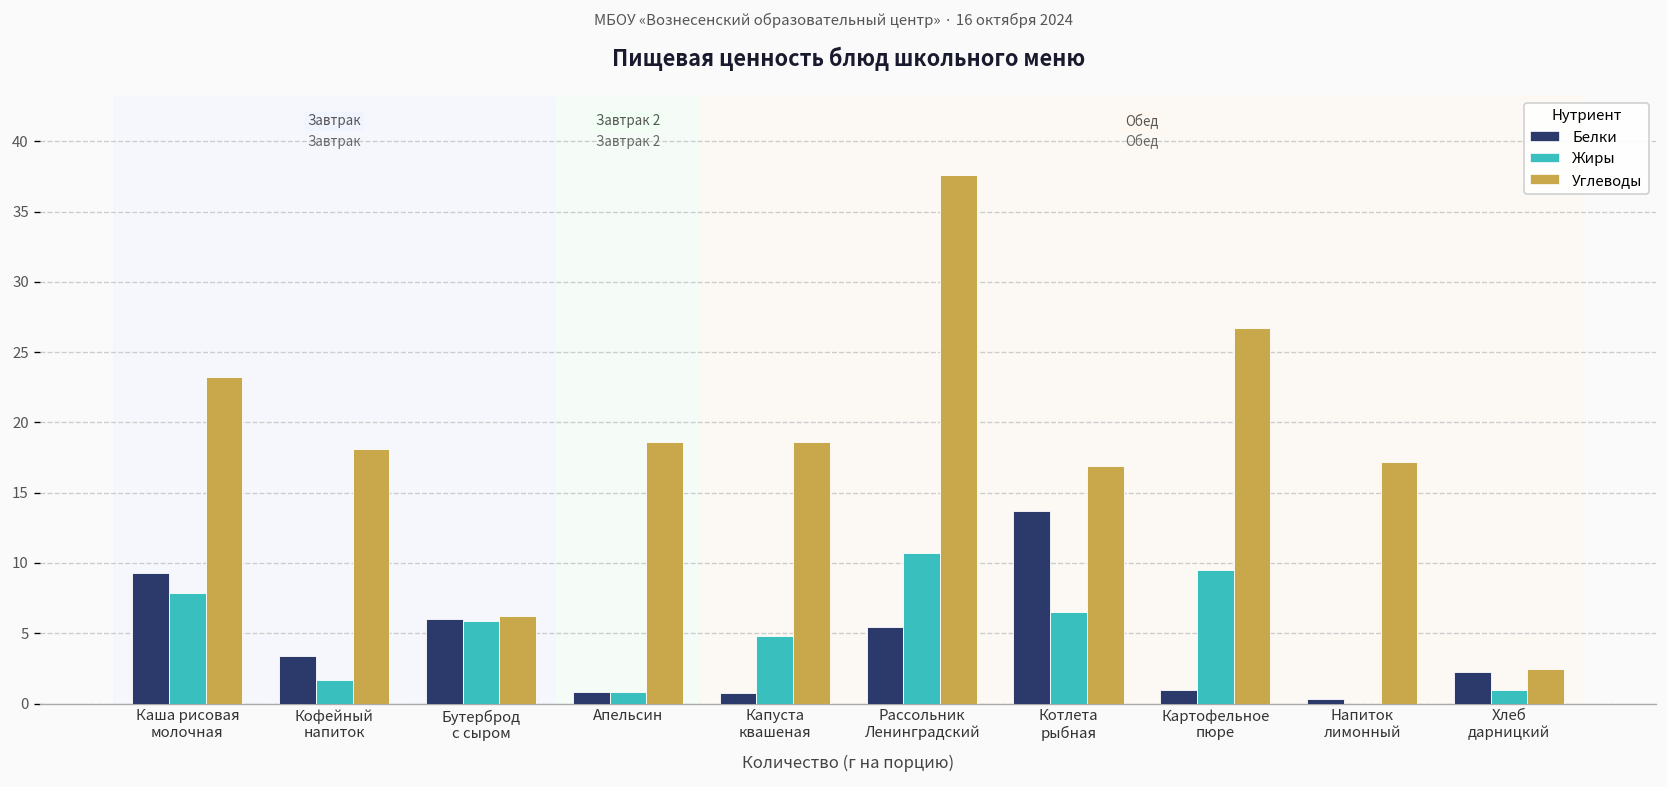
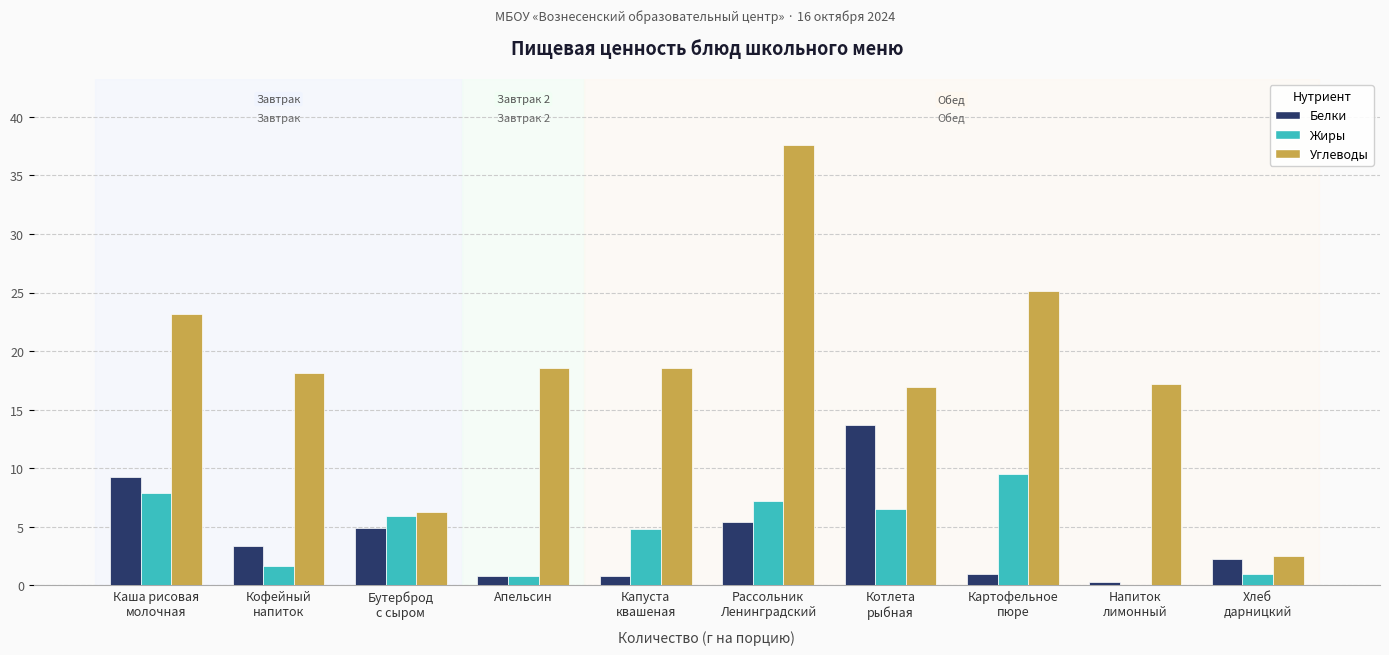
  {
    "Белки": {
      "Каша рисовая молочная": 9.3,
      "Кофейный напиток": 3.4,
-     "Бутерброд с сыром": 6.0,
+     "Бутерброд с сыром": 4.9,
      "Апельсин": 0.8,
      "Капуста квашеная": 0.8,
      "Рассольник Ленинградский": 5.5,
      "Котлета рыбная": 13.7,
      "Картофельное пюре": 1.0,
      "Напиток лимонный": 0.3,
      "Хлеб дарницкий": 2.2
    },
    "Жиры": {
      "Каша рисовая молочная": 7.9,
      "Кофейный напиток": 1.7,
      "Бутерброд с сыром": 5.9,
      "Апельсин": 0.8,
      "Капуста квашеная": 4.8,
-     "Рассольник Ленинградский": 10.7,
+     "Рассольник Ленинградский": 7.2,
      "Котлета рыбная": 6.5,
      "Картофельное пюре": 9.5,
      "Напиток лимонный": 0.0,
      "Хлеб дарницкий": 0.9
    },
    "Углеводы": {
      "Каша рисовая молочная": 23.2,
      "Кофейный напиток": 18.1,
      "Бутерброд с сыром": 6.3,
      "Апельсин": 18.6,
      "Капуста квашеная": 18.6,
      "Рассольник Ленинградский": 37.6,
      "Котлета рыбная": 16.9,
-     "Картофельное пюре": 26.7,
+     "Картофельное пюре": 25.1,
      "Напиток лимонный": 17.2,
      "Хлеб дарницкий": 2.5
    }
  }
